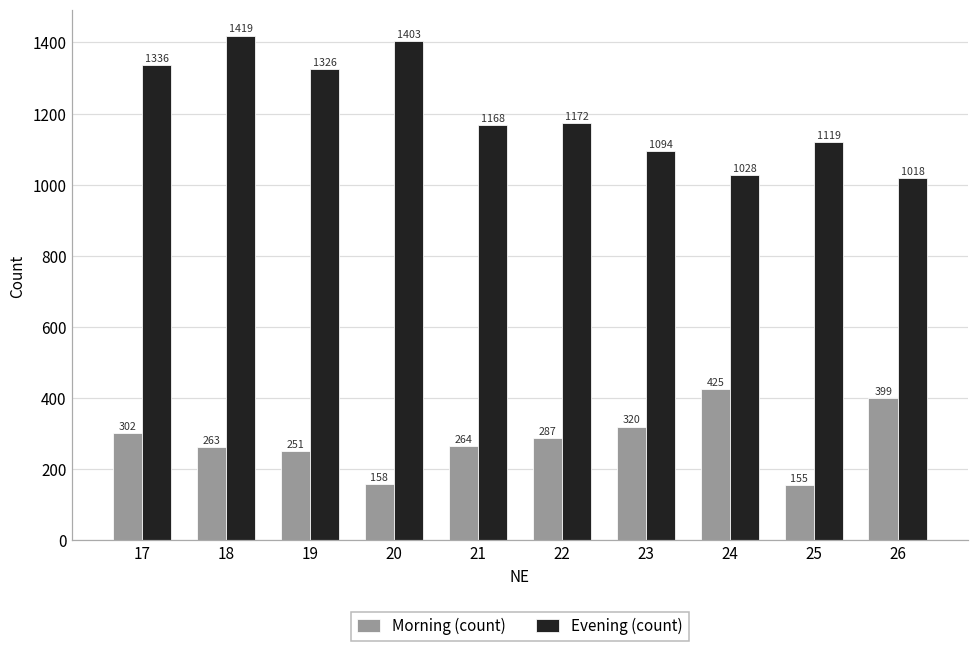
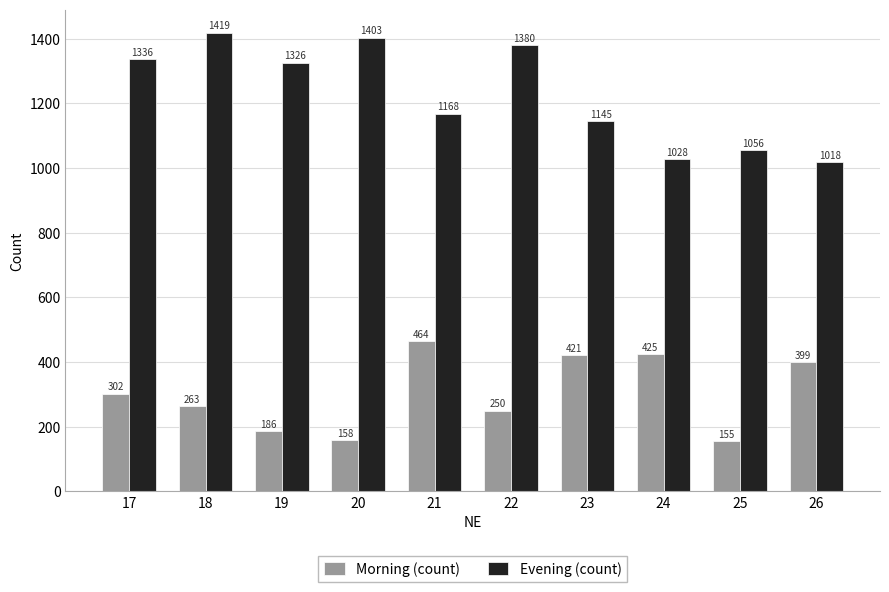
  {
    "Morning (count)": {
      "17": 302,
      "18": 263,
-     "19": 251,
+     "19": 186,
      "20": 158,
-     "21": 264,
-     "22": 287,
-     "23": 320,
+     "21": 464,
+     "22": 250,
+     "23": 421,
      "24": 425,
      "25": 155,
      "26": 399
    },
    "Evening (count)": {
      "17": 1336,
      "18": 1419,
      "19": 1326,
      "20": 1403,
      "21": 1168,
-     "22": 1172,
-     "23": 1094,
+     "22": 1380,
+     "23": 1145,
      "24": 1028,
-     "25": 1119,
+     "25": 1056,
      "26": 1018
    }
  }
